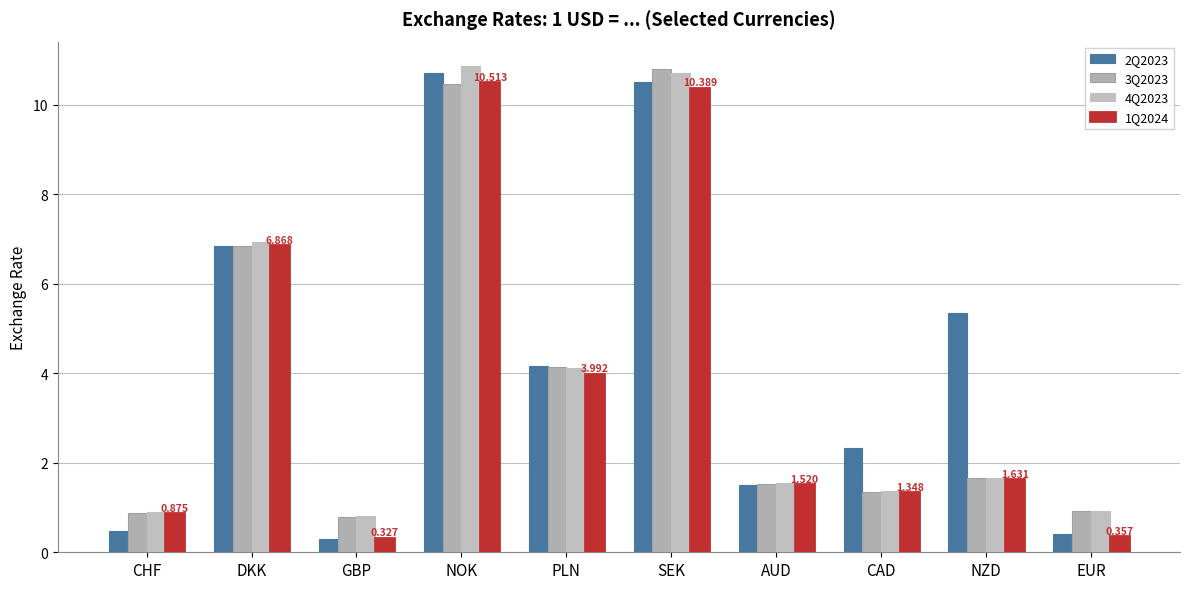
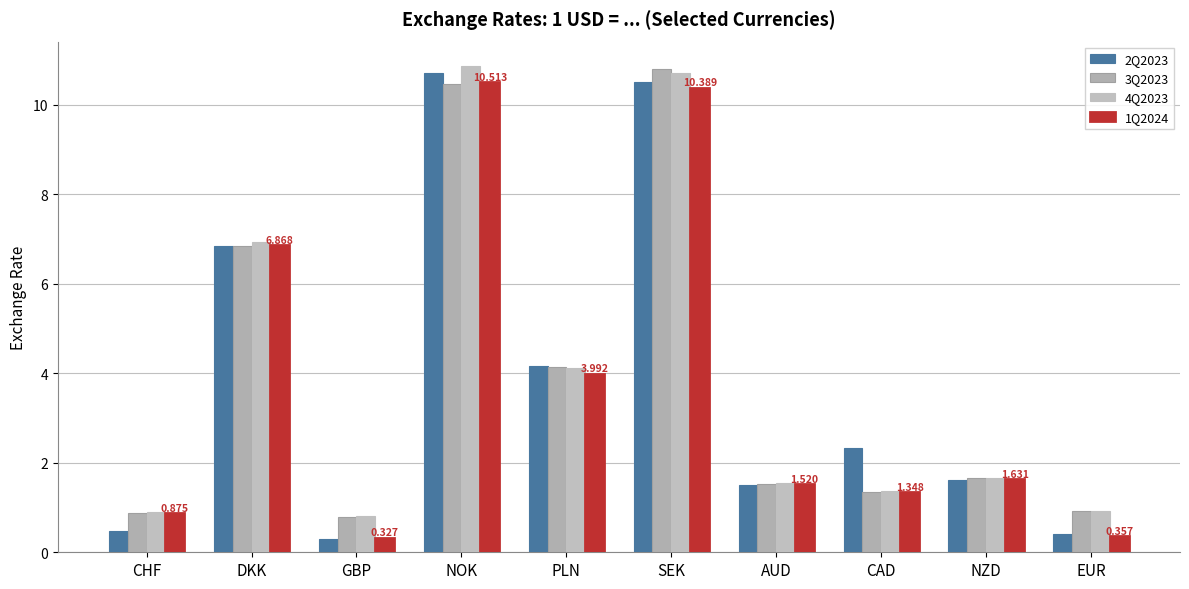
  {
    "2Q2023": {
      "CHF": 0.5,
      "DKK": 6.8,
      "GBP": 0.3,
      "NOK": 10.7,
      "PLN": 4.2,
      "SEK": 10.5,
      "AUD": 1.5,
      "CAD": 2.3,
-     "NZD": 5.3,
+     "NZD": 1.6,
      "EUR": 0.4
    },
    "1Q2024": {
      "CHF": 0.875,
      "DKK": 6.868,
      "GBP": 0.327,
      "NOK": 10.513,
      "PLN": 3.992,
      "SEK": 10.389,
      "AUD": 1.520,
      "CAD": 1.348,
      "NZD": 1.631,
      "EUR": 0.357
    }
  }
